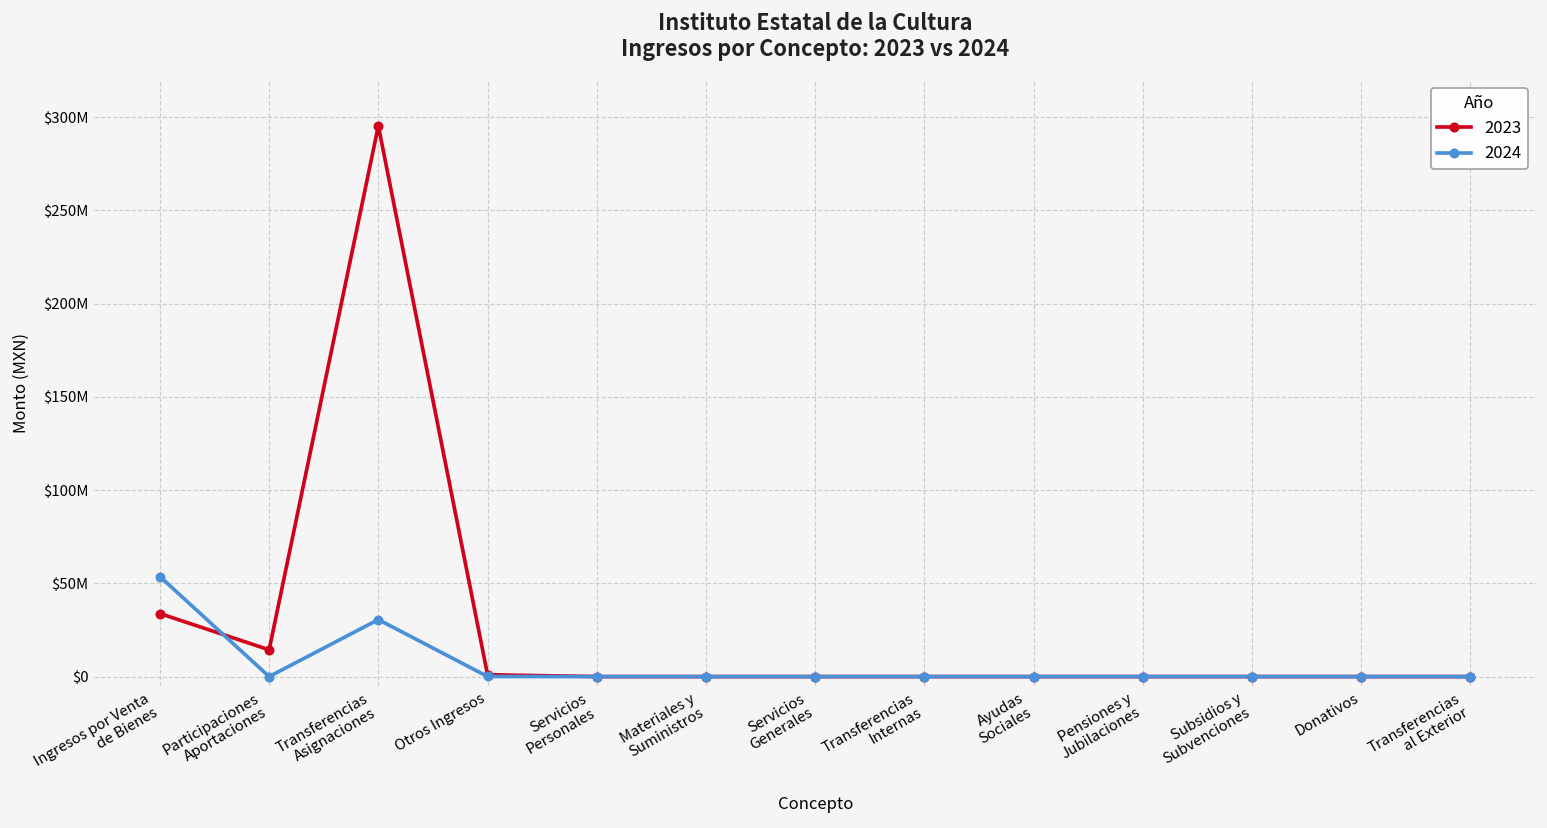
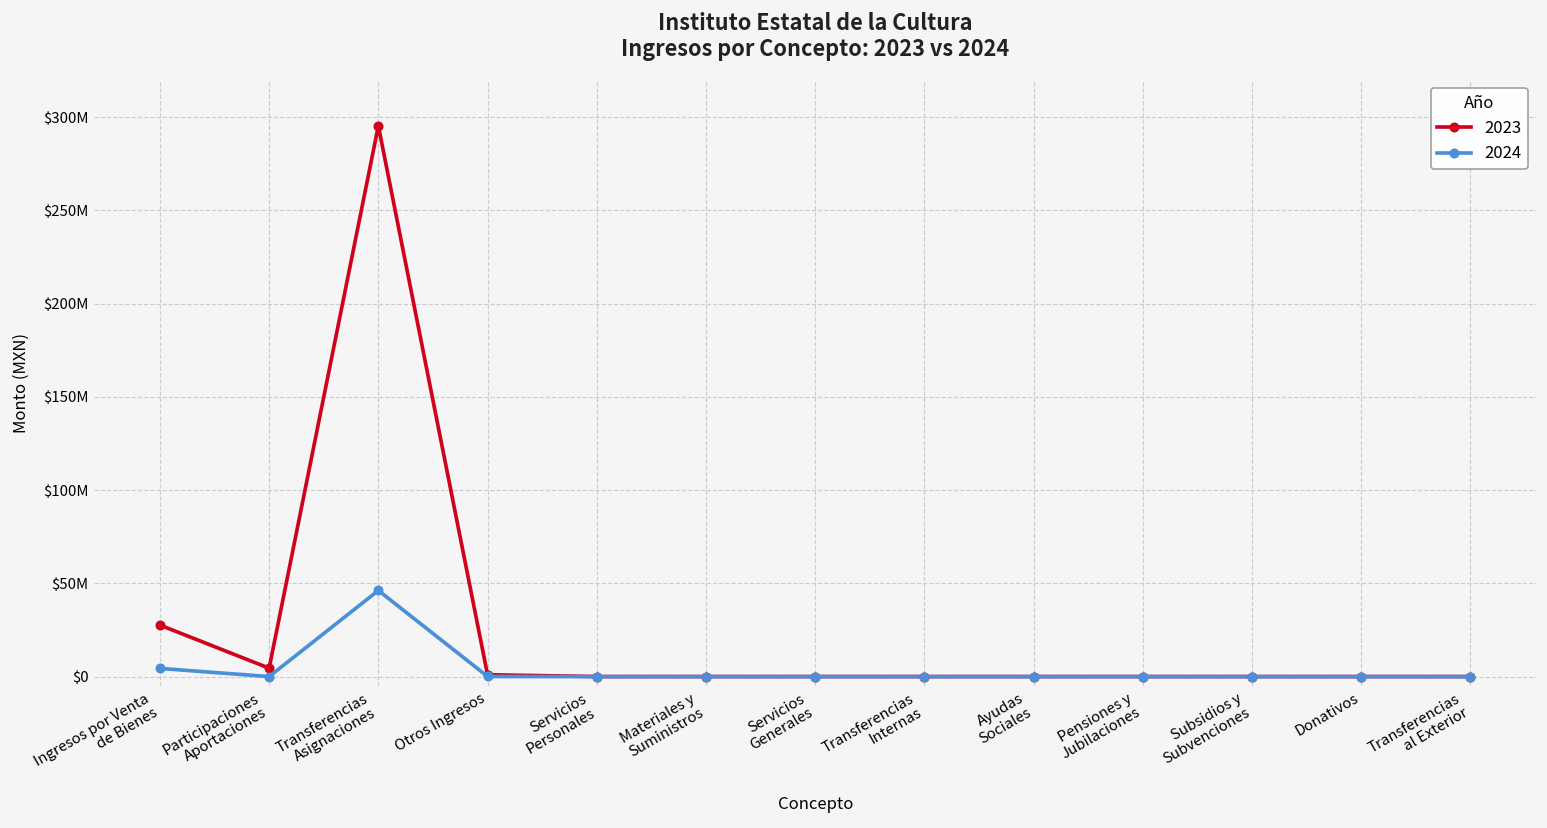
  {
    "2023": {
-     "Ingresos por Venta de Bienes": "$34000000",
-     "Participaciones Aportaciones": "$14000000",
+     "Ingresos por Venta de Bienes": "$28000000",
+     "Participaciones Aportaciones": "$5000000",
      "Transferencias Asignaciones": "$295000000"
    },
    "2024": {
-     "Ingresos por Venta de Bienes": "$54000000",
+     "Ingresos por Venta de Bienes": "$4000000",
      "Participaciones Aportaciones": "$0",
-     "Transferencias Asignaciones": "$31000000"
+     "Transferencias Asignaciones": "$46000000"
    }
  }
